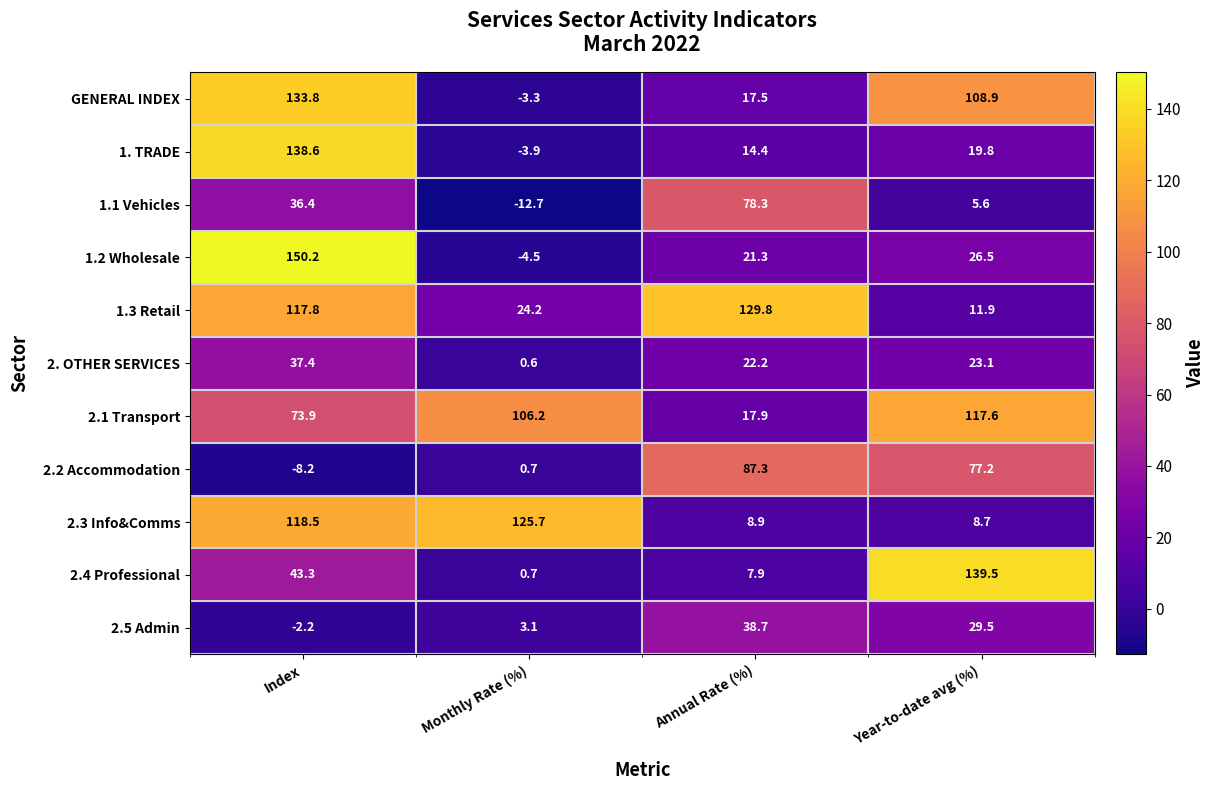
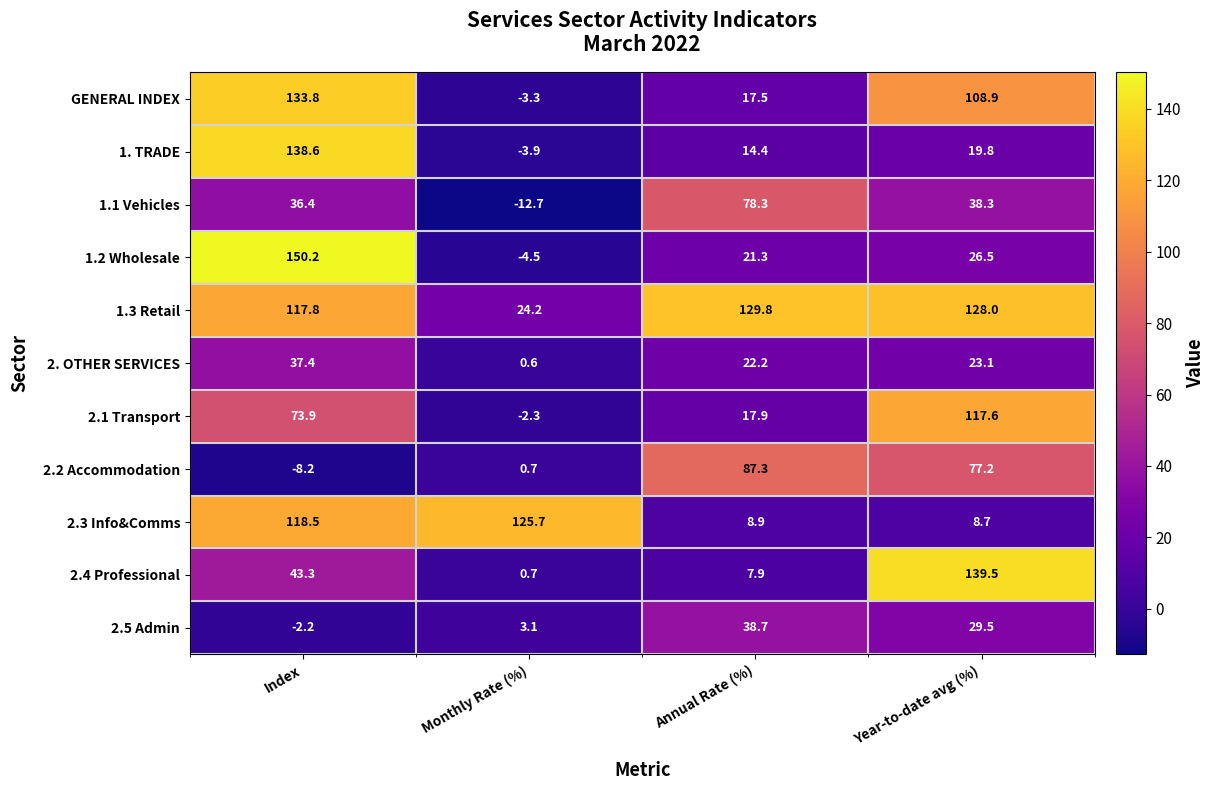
  {
    "GENERAL INDEX": {
      "Index": 133.8,
      "Monthly Rate (%)": -3.3,
      "Annual Rate (%)": 17.5,
      "Year-to-date avg (%)": 108.9
    },
    "1. TRADE": {
      "Index": 138.6,
      "Monthly Rate (%)": -3.9,
      "Annual Rate (%)": 14.4,
      "Year-to-date avg (%)": 19.8
    },
    "1.1 Vehicles": {
      "Index": 36.4,
      "Monthly Rate (%)": -12.7,
      "Annual Rate (%)": 78.3,
-     "Year-to-date avg (%)": 5.6
+     "Year-to-date avg (%)": 38.3
    },
    "1.2 Wholesale": {
      "Index": 150.2,
      "Monthly Rate (%)": -4.5,
      "Annual Rate (%)": 21.3,
      "Year-to-date avg (%)": 26.5
    },
    "1.3 Retail": {
      "Index": 117.8,
      "Monthly Rate (%)": 24.2,
      "Annual Rate (%)": 129.8,
-     "Year-to-date avg (%)": 11.9
+     "Year-to-date avg (%)": 128.0
    },
    "2. OTHER SERVICES": {
      "Index": 37.4,
      "Monthly Rate (%)": 0.6,
      "Annual Rate (%)": 22.2,
      "Year-to-date avg (%)": 23.1
    },
    "2.1 Transport": {
      "Index": 73.9,
-     "Monthly Rate (%)": 106.2,
+     "Monthly Rate (%)": -2.3,
      "Annual Rate (%)": 17.9,
      "Year-to-date avg (%)": 117.6
    },
    "2.2 Accommodation": {
      "Index": -8.2,
      "Monthly Rate (%)": 0.7,
      "Annual Rate (%)": 87.3,
      "Year-to-date avg (%)": 77.2
    },
    "2.3 Info&Comms": {
      "Index": 118.5,
      "Monthly Rate (%)": 125.7,
      "Annual Rate (%)": 8.9,
      "Year-to-date avg (%)": 8.7
    },
    "2.4 Professional": {
      "Index": 43.3,
      "Monthly Rate (%)": 0.7,
      "Annual Rate (%)": 7.9,
      "Year-to-date avg (%)": 139.5
    },
    "2.5 Admin": {
      "Index": -2.2,
      "Monthly Rate (%)": 3.1,
      "Annual Rate (%)": 38.7,
      "Year-to-date avg (%)": 29.5
    }
  }
